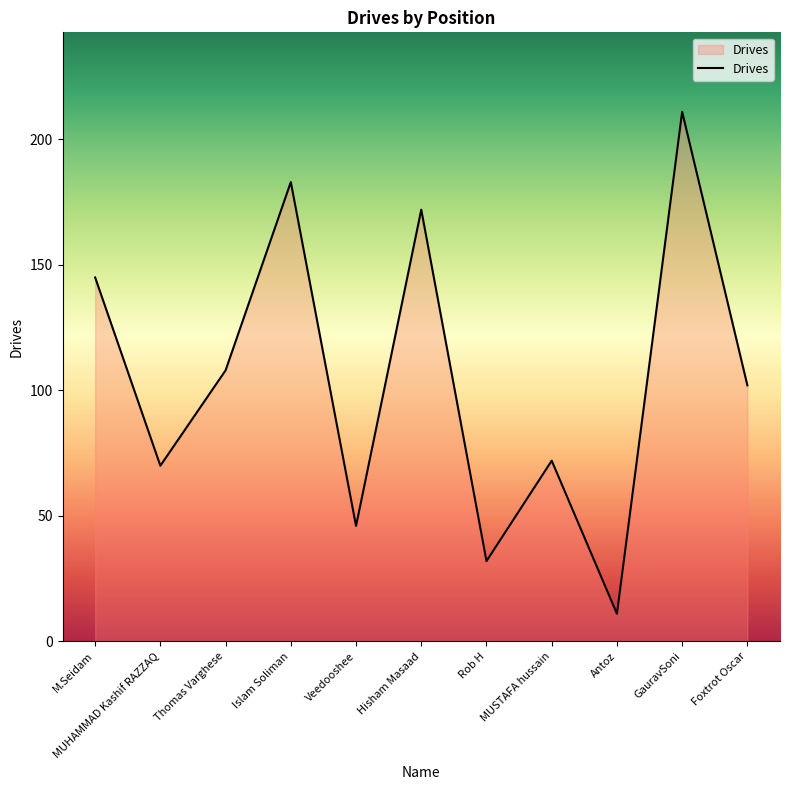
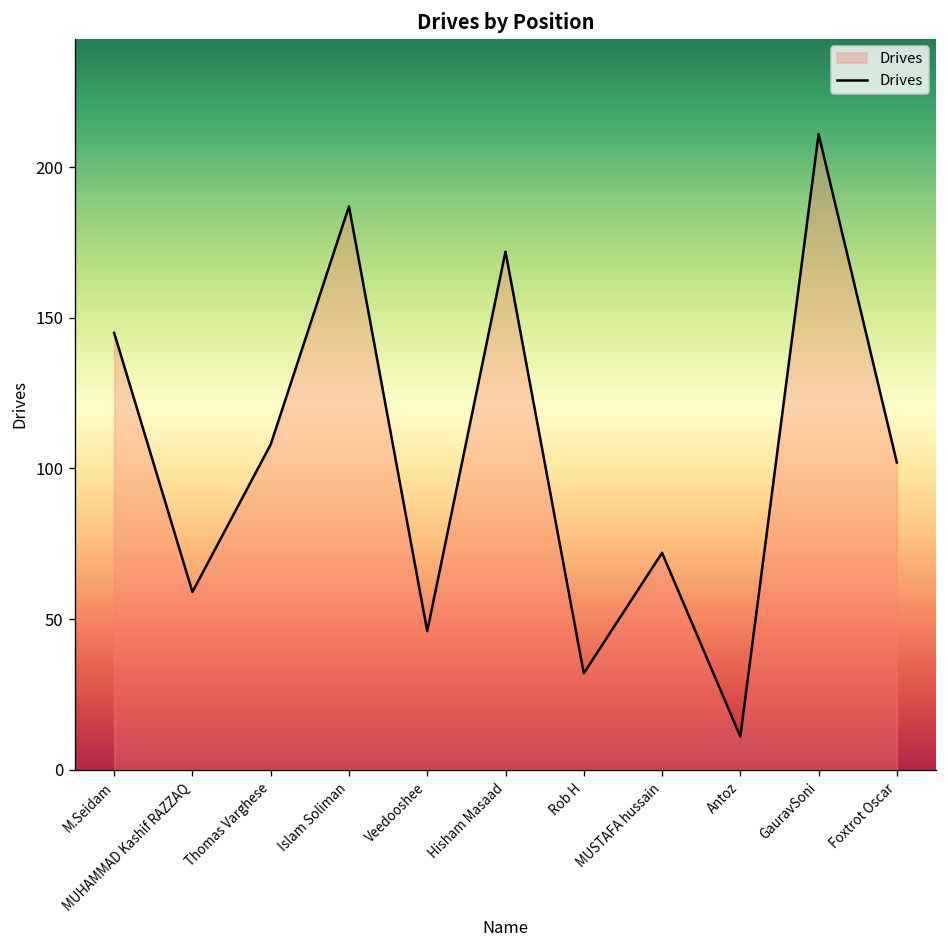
  {
    "M.Seidam": 145,
-   "MUHAMMAD Kashif RAZZAQ": 70,
+   "MUHAMMAD Kashif RAZZAQ": 59,
    "Thomas Varghese": 108,
-   "Islam Soliman": 183,
+   "Islam Soliman": 187,
    "Veedooshee": 46,
    "Hisham Masaad": 172,
    "Rob H": 32,
    "MUSTAFA hussain": 72,
    "Antoz": 11,
    "GauravSoni": 211,
    "Foxtrot Oscar": 102
  }
